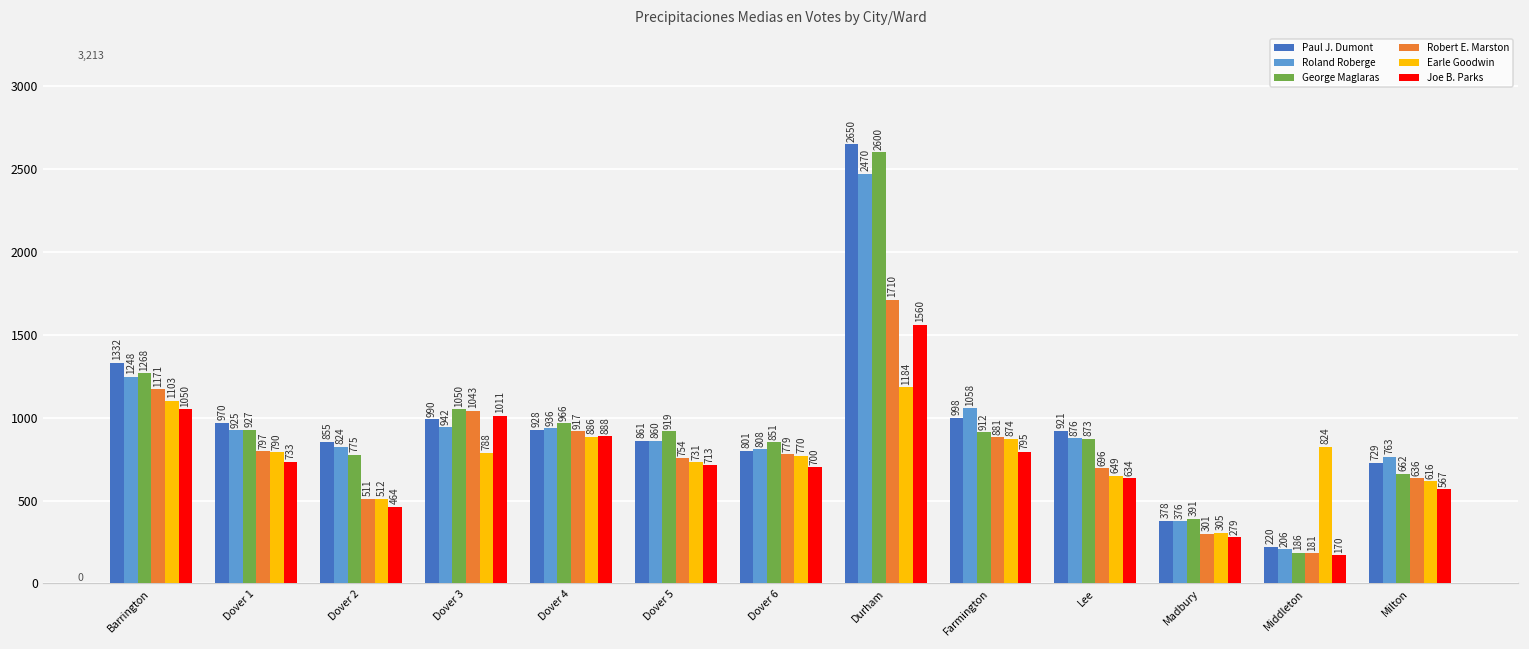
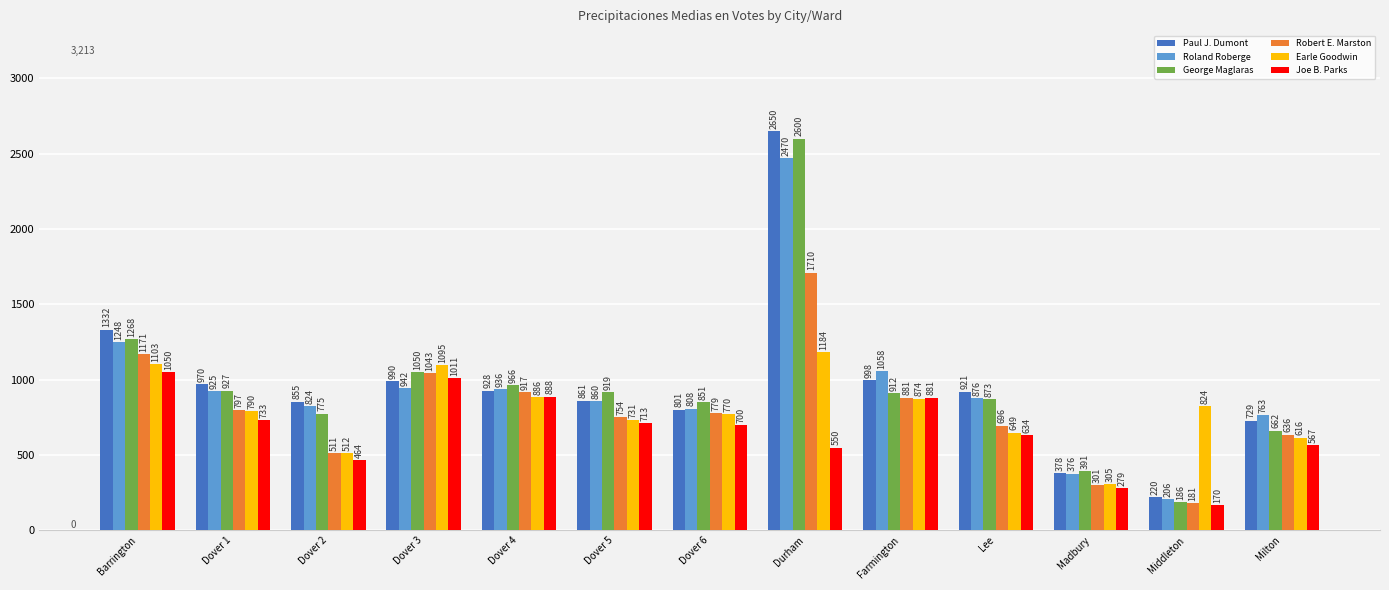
  {
    "George Maglaras": {
      "Barrington": 1268,
      "Dover 1": 927,
      "Dover 2": 775,
      "Dover 3": 1050,
      "Dover 4": 966,
      "Dover 5": 919,
      "Dover 6": 851,
      "Durham": 2600,
      "Farmington": 912,
      "Lee": 873,
      "Madbury": 391,
      "Middleton": 186,
      "Milton": 662
    },
    "Robert E. Marston": {
      "Barrington": 1171,
      "Dover 1": 797,
      "Dover 2": 511,
      "Dover 3": 1043,
      "Dover 4": 917,
      "Dover 5": 754,
      "Dover 6": 779,
      "Durham": 1710,
      "Farmington": 881,
      "Lee": 696,
      "Madbury": 301,
      "Middleton": 181,
      "Milton": 636
    },
    "Earle Goodwin": {
      "Barrington": 1103,
      "Dover 1": 790,
      "Dover 2": 512,
-     "Dover 3": 788,
+     "Dover 3": 1095,
      "Dover 4": 886,
      "Dover 5": 731,
      "Dover 6": 770,
      "Durham": 1184,
      "Farmington": 874,
      "Lee": 649,
      "Madbury": 305,
      "Middleton": 824,
      "Milton": 616
    },
    "Joe B. Parks": {
      "Barrington": 1050,
      "Dover 1": 733,
      "Dover 2": 464,
      "Dover 3": 1011,
      "Dover 4": 888,
      "Dover 5": 713,
      "Dover 6": 700,
-     "Durham": 1560,
-     "Farmington": 795,
+     "Durham": 550,
+     "Farmington": 881,
      "Lee": 634,
      "Madbury": 279,
      "Middleton": 170,
      "Milton": 567
    }
  }
